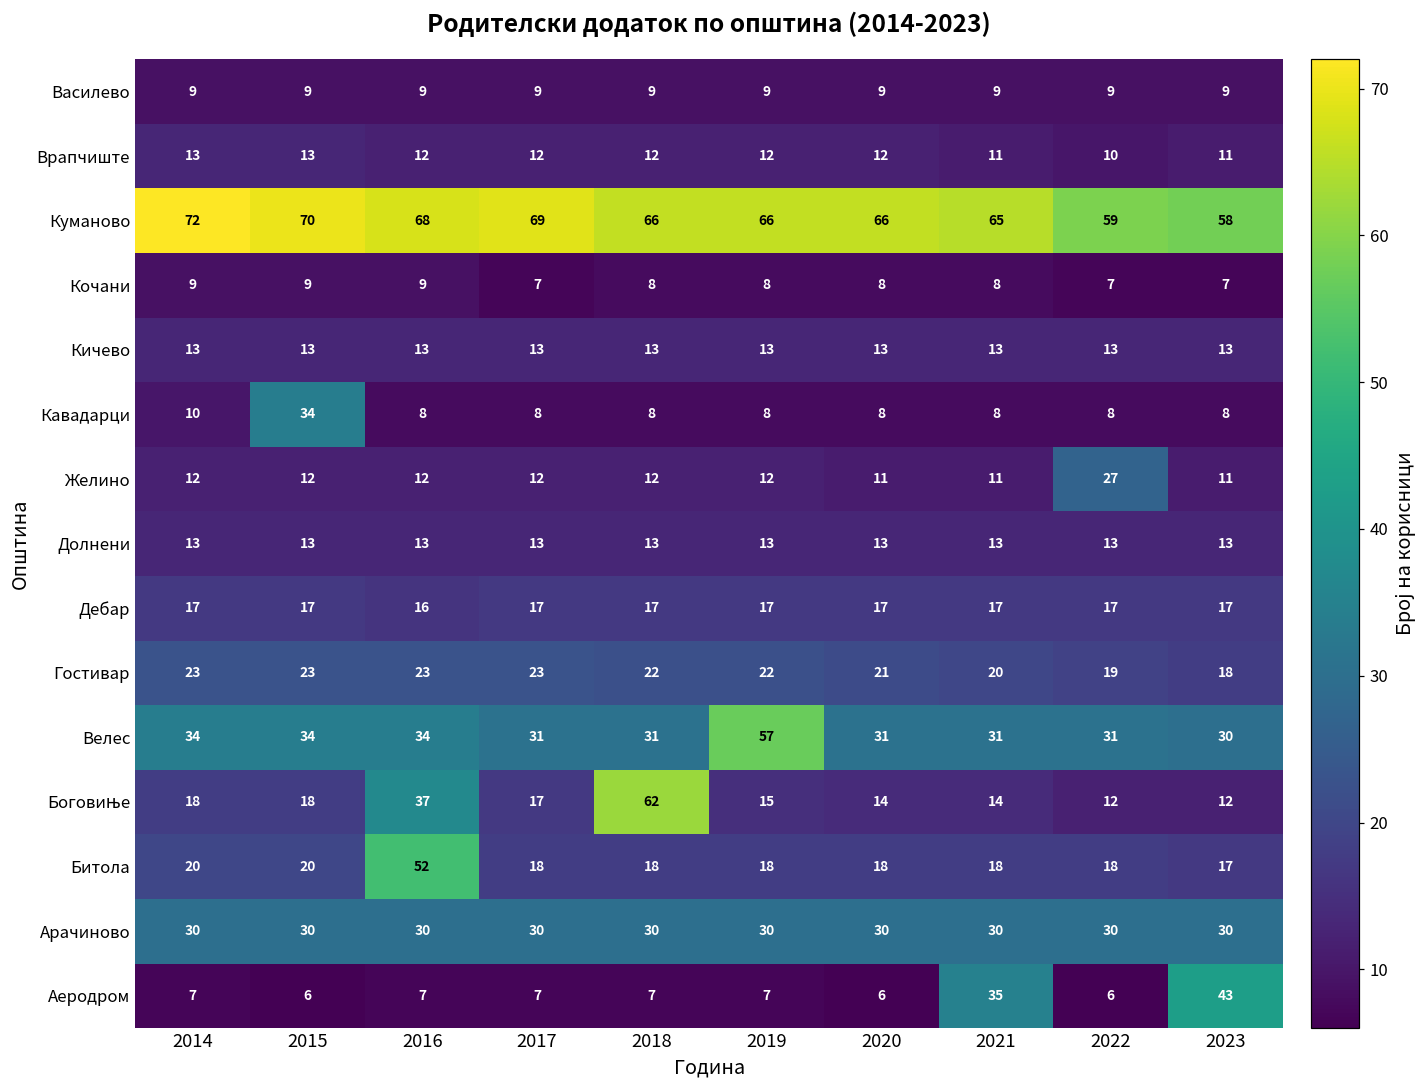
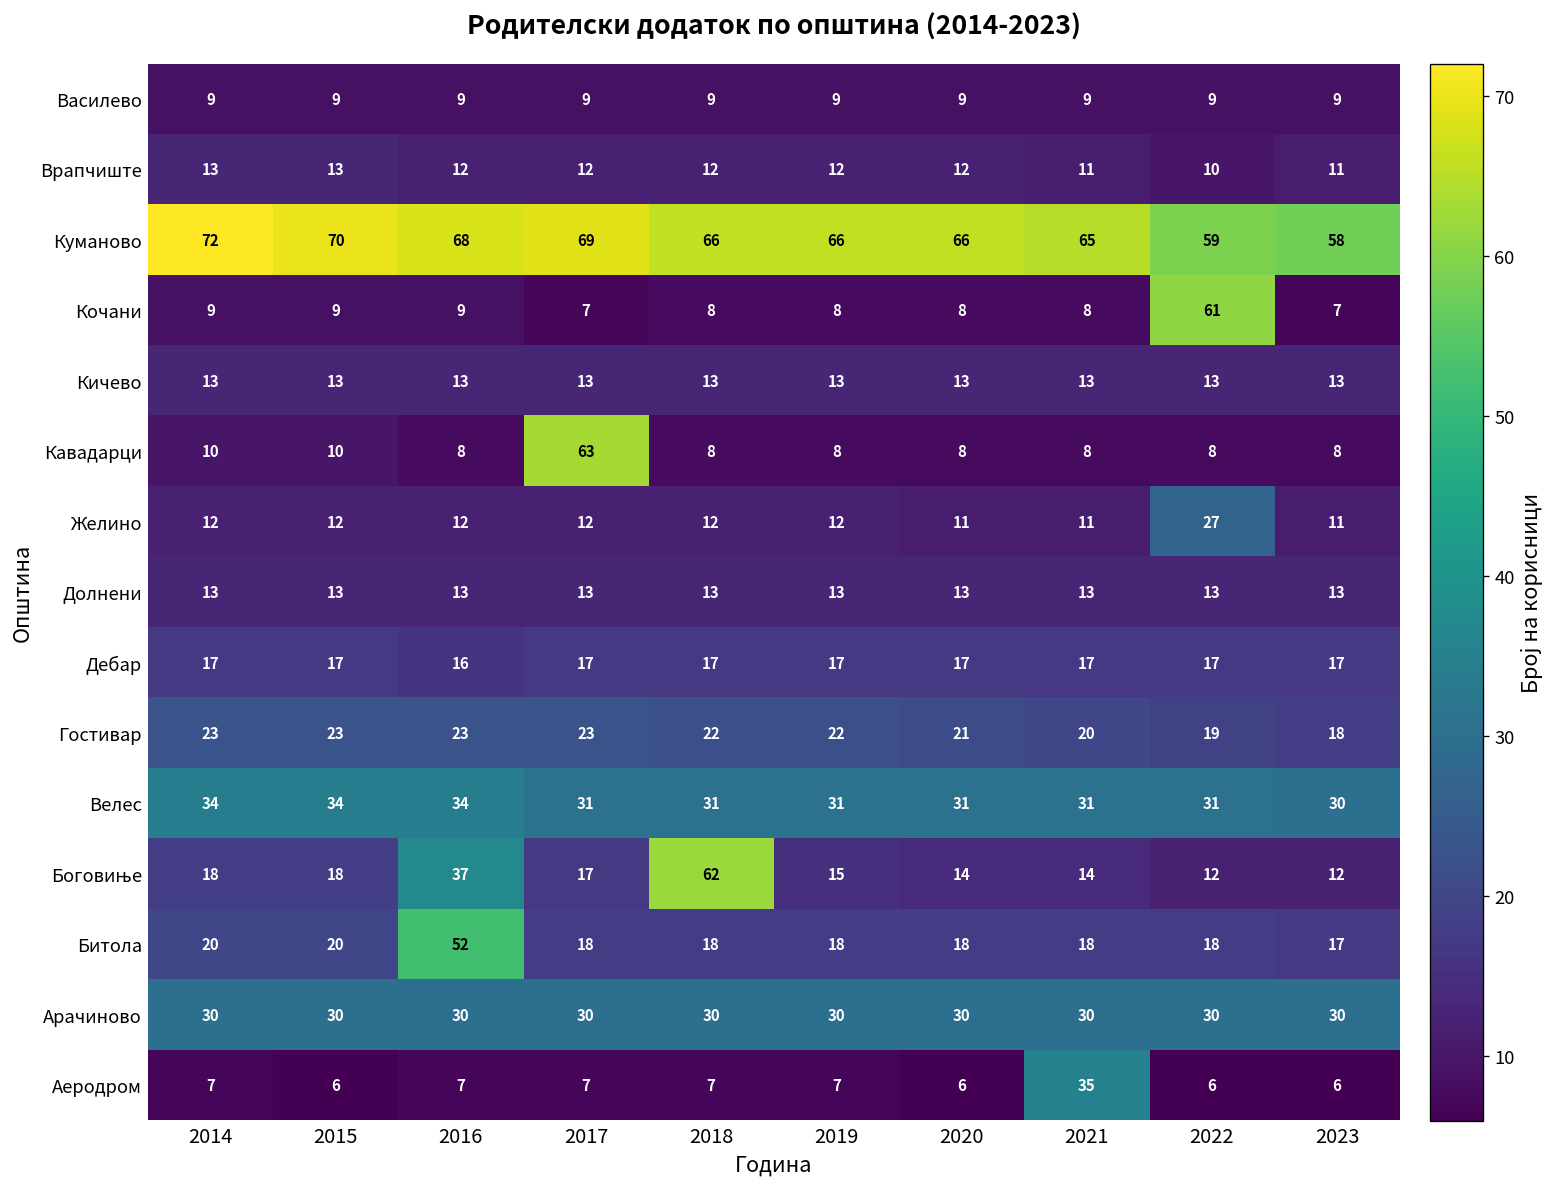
  {
    "Василево": {
      "2014": 9,
      "2015": 9,
      "2016": 9,
      "2017": 9,
      "2018": 9,
      "2019": 9,
      "2020": 9,
      "2021": 9,
      "2022": 9,
      "2023": 9
    },
    "Врапчиште": {
      "2014": 13,
      "2015": 13,
      "2016": 12,
      "2017": 12,
      "2018": 12,
      "2019": 12,
      "2020": 12,
      "2021": 11,
      "2022": 10,
      "2023": 11
    },
    "Куманово": {
      "2014": 72,
      "2015": 70,
      "2016": 68,
      "2017": 69,
      "2018": 66,
      "2019": 66,
      "2020": 66,
      "2021": 65,
      "2022": 59,
      "2023": 58
    },
    "Кочани": {
      "2014": 9,
      "2015": 9,
      "2016": 9,
      "2017": 7,
      "2018": 8,
      "2019": 8,
      "2020": 8,
      "2021": 8,
-     "2022": 7,
+     "2022": 61,
      "2023": 7
    },
    "Кичево": {
      "2014": 13,
      "2015": 13,
      "2016": 13,
      "2017": 13,
      "2018": 13,
      "2019": 13,
      "2020": 13,
      "2021": 13,
      "2022": 13,
      "2023": 13
    },
    "Кавадарци": {
      "2014": 10,
-     "2015": 34,
+     "2015": 10,
      "2016": 8,
-     "2017": 8,
+     "2017": 63,
      "2018": 8,
      "2019": 8,
      "2020": 8,
      "2021": 8,
      "2022": 8,
      "2023": 8
    },
    "Желино": {
      "2014": 12,
      "2015": 12,
      "2016": 12,
      "2017": 12,
      "2018": 12,
      "2019": 12,
      "2020": 11,
      "2021": 11,
      "2022": 27,
      "2023": 11
    },
    "Долнени": {
      "2014": 13,
      "2015": 13,
      "2016": 13,
      "2017": 13,
      "2018": 13,
      "2019": 13,
      "2020": 13,
      "2021": 13,
      "2022": 13,
      "2023": 13
    },
    "Дебар": {
      "2014": 17,
      "2015": 17,
      "2016": 16,
      "2017": 17,
      "2018": 17,
      "2019": 17,
      "2020": 17,
      "2021": 17,
      "2022": 17,
      "2023": 17
    },
    "Гостивар": {
      "2014": 23,
      "2015": 23,
      "2016": 23,
      "2017": 23,
      "2018": 22,
      "2019": 22,
      "2020": 21,
      "2021": 20,
      "2022": 19,
      "2023": 18
    },
    "Велес": {
      "2014": 34,
      "2015": 34,
      "2016": 34,
      "2017": 31,
      "2018": 31,
-     "2019": 57,
+     "2019": 31,
      "2020": 31,
      "2021": 31,
      "2022": 31,
      "2023": 30
    },
    "Боговиње": {
      "2014": 18,
      "2015": 18,
      "2016": 37,
      "2017": 17,
      "2018": 62,
      "2019": 15,
      "2020": 14,
      "2021": 14,
      "2022": 12,
      "2023": 12
    },
    "Битола": {
      "2014": 20,
      "2015": 20,
      "2016": 52,
      "2017": 18,
      "2018": 18,
      "2019": 18,
      "2020": 18,
      "2021": 18,
      "2022": 18,
      "2023": 17
    },
    "Арачиново": {
      "2014": 30,
      "2015": 30,
      "2016": 30,
      "2017": 30,
      "2018": 30,
      "2019": 30,
      "2020": 30,
      "2021": 30,
      "2022": 30,
      "2023": 30
    },
    "Аеродром": {
      "2014": 7,
      "2015": 6,
      "2016": 7,
      "2017": 7,
      "2018": 7,
      "2019": 7,
      "2020": 6,
      "2021": 35,
      "2022": 6,
-     "2023": 43
+     "2023": 6
    }
  }
